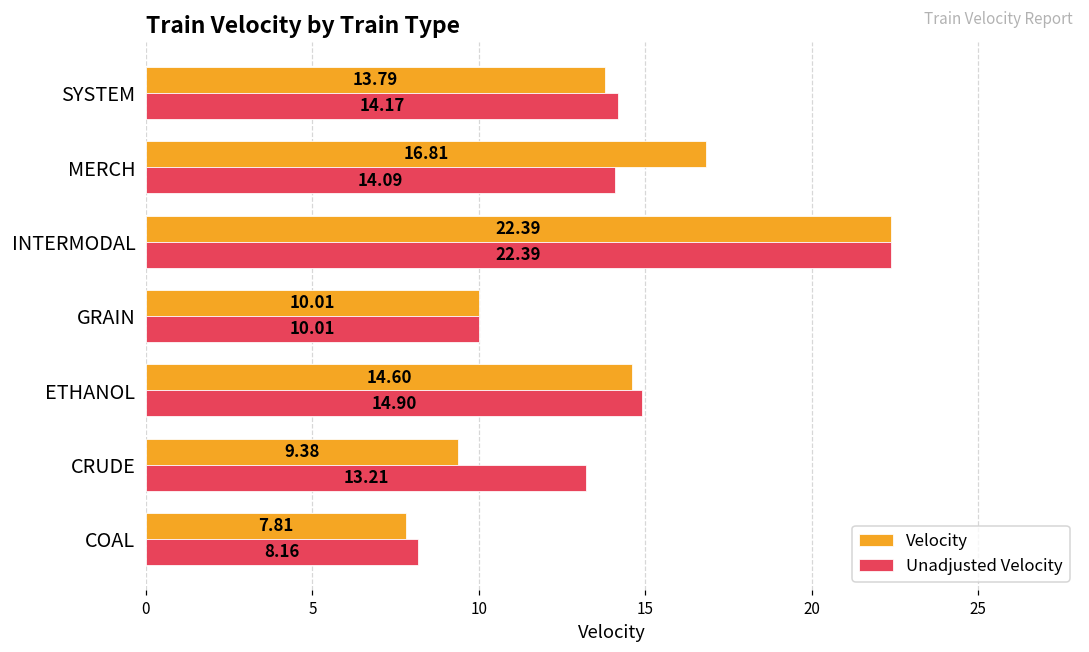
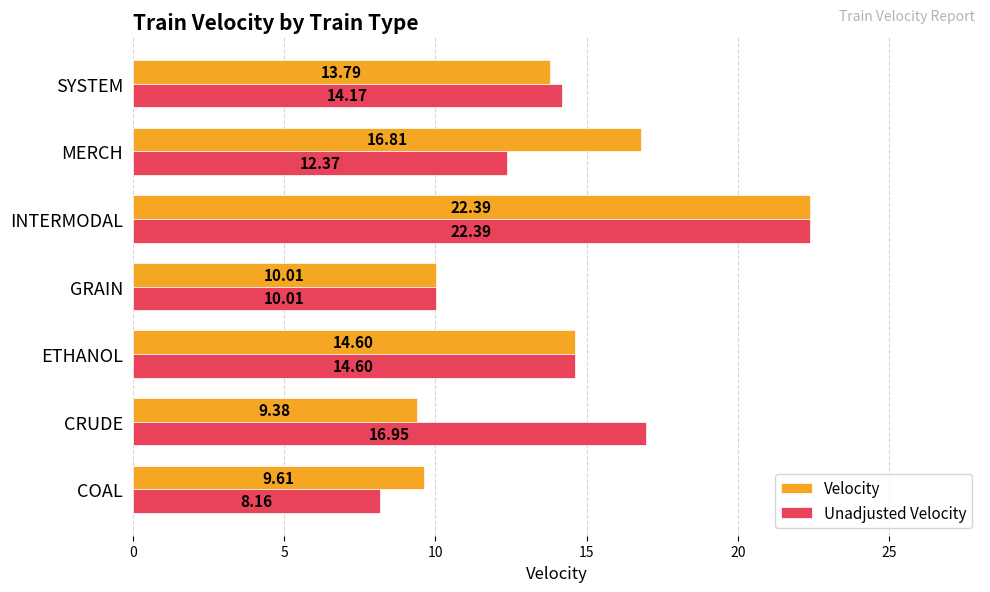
  {
    "Velocity": {
      "SYSTEM": 13.79,
      "MERCH": 16.81,
      "INTERMODAL": 22.39,
      "GRAIN": 10.01,
      "ETHANOL": 14.60,
      "CRUDE": 9.38,
-     "COAL": 7.81
+     "COAL": 9.61
    },
    "Unadjusted Velocity": {
      "SYSTEM": 14.17,
-     "MERCH": 14.09,
+     "MERCH": 12.37,
      "INTERMODAL": 22.39,
      "GRAIN": 10.01,
-     "ETHANOL": 14.90,
-     "CRUDE": 13.21,
+     "ETHANOL": 14.60,
+     "CRUDE": 16.95,
      "COAL": 8.16
    }
  }
